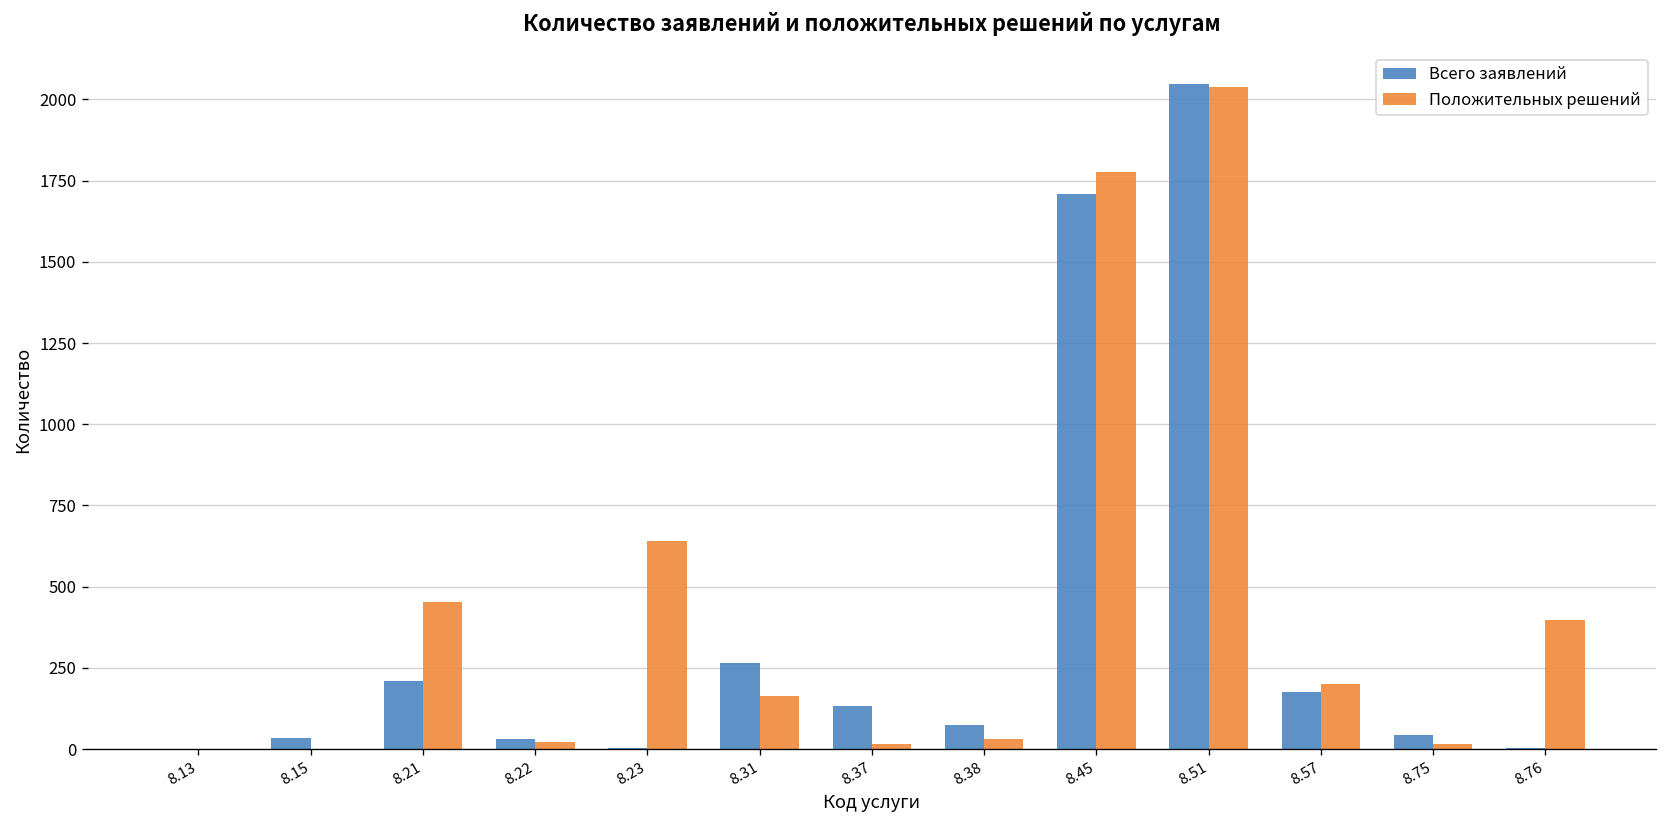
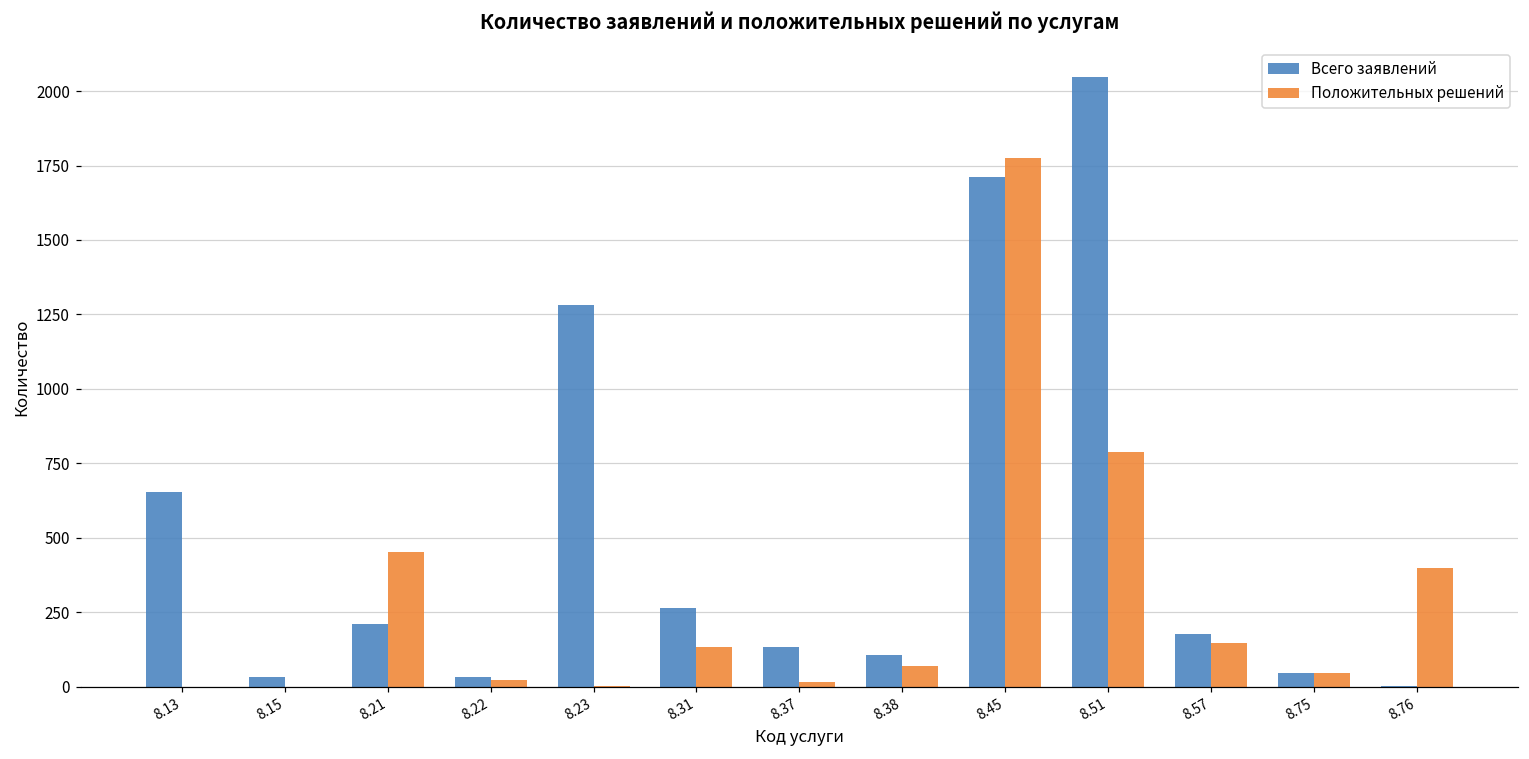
  {
    "Всего заявлений": {
-     "8.13": 0,
+     "8.13": 660,
      "8.15": 30,
      "8.21": 210,
      "8.22": 30,
-     "8.23": 0,
+     "8.23": 1280,
      "8.31": 260,
      "8.37": 130,
-     "8.38": 70,
+     "8.38": 110,
      "8.45": 1710,
      "8.51": 2050,
      "8.57": 180,
      "8.75": 50
    },
    "Положительных решений": {
      "8.13": 0,
      "8.15": 0,
      "8.21": 450,
      "8.22": 20,
-     "8.23": 640,
-     "8.31": 170,
+     "8.23": 0,
+     "8.31": 130,
      "8.37": 20,
-     "8.38": 30,
+     "8.38": 70,
      "8.45": 1780,
-     "8.51": 2040,
-     "8.57": 200,
-     "8.75": 20,
+     "8.51": 790,
+     "8.57": 150,
+     "8.75": 50,
      "8.76": 400
    }
  }
